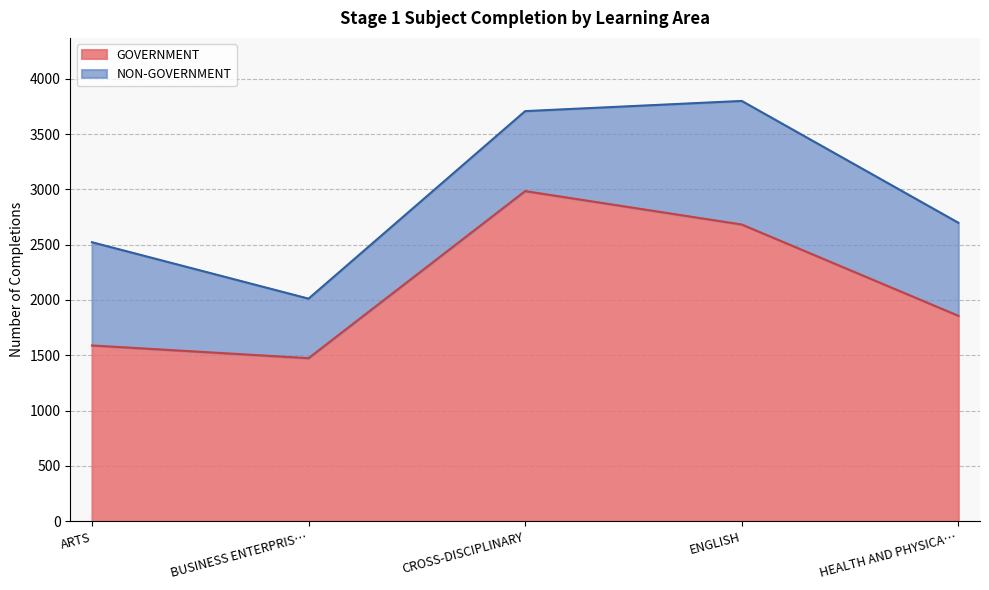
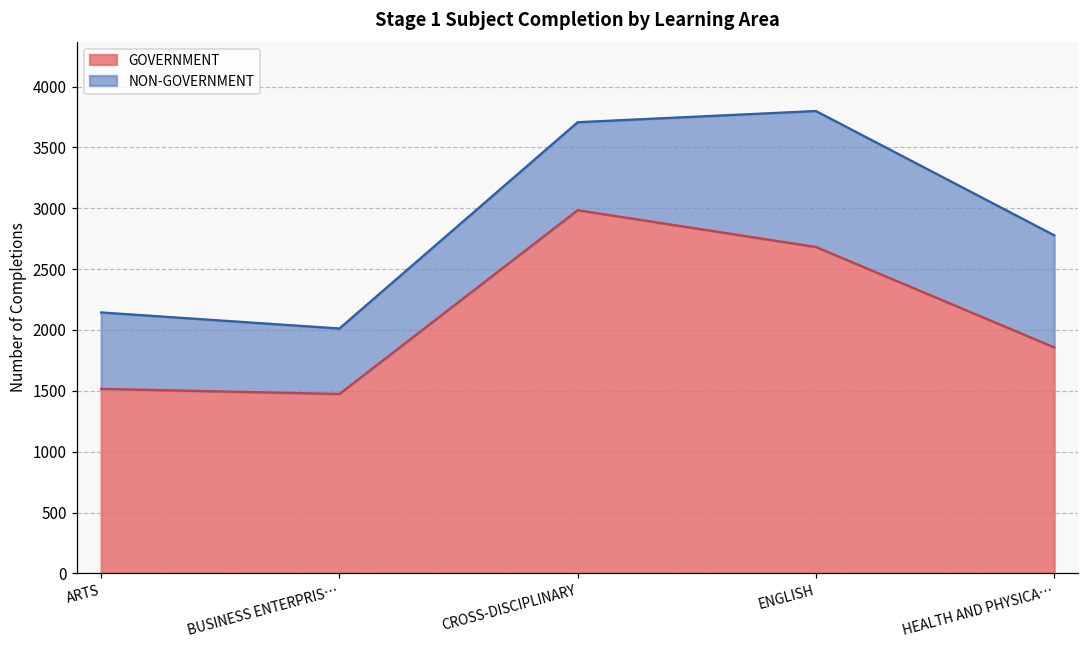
  {
    "GOVERNMENT": {
-     "ARTS": 1590,
+     "ARTS": 1520,
      "BUSINESS ENTERPRIS…": 1470,
      "CROSS-DISCIPLINARY": 2980,
      "ENGLISH": 2680,
      "HEALTH AND PHYSICA…": 1860
    },
    "NON-GOVERNMENT": {
-     "ARTS": 2520,
+     "ARTS": 2140,
      "BUSINESS ENTERPRIS…": 2010,
      "CROSS-DISCIPLINARY": 3710,
      "ENGLISH": 3800,
-     "HEALTH AND PHYSICA…": 2700
+     "HEALTH AND PHYSICA…": 2780
    }
  }
